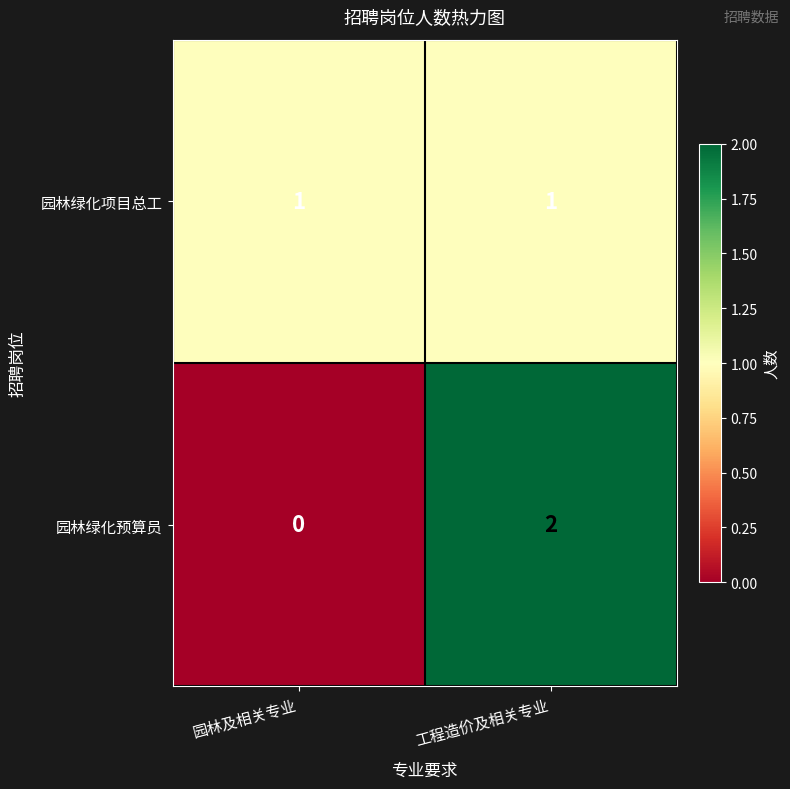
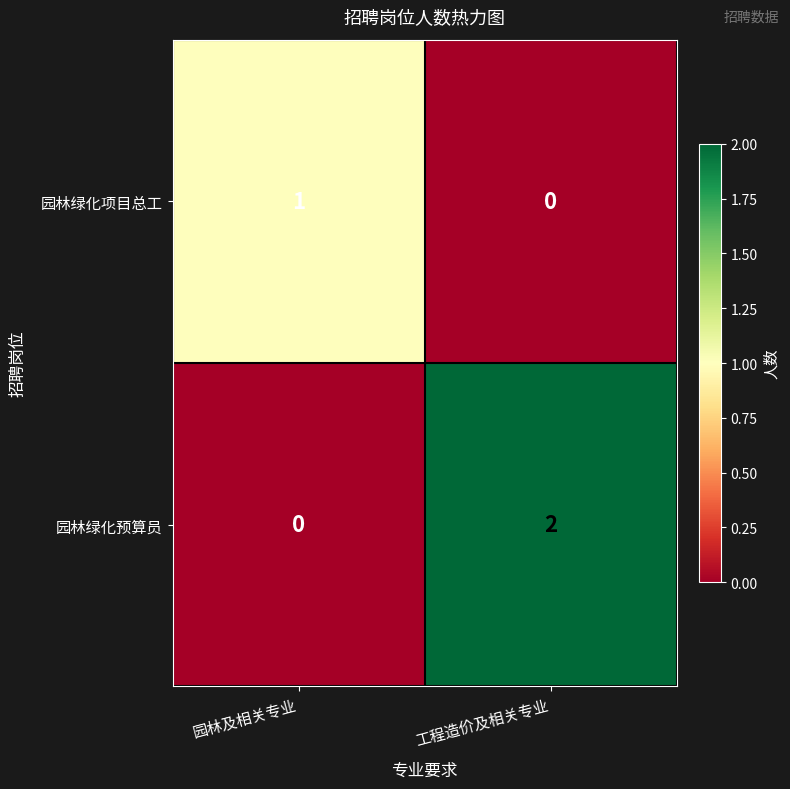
  {
    "园林绿化项目总工": {
      "园林及相关专业": 1,
-     "工程造价及相关专业": 1
+     "工程造价及相关专业": 0
    },
    "园林绿化预算员": {
      "园林及相关专业": 0,
      "工程造价及相关专业": 2
    }
  }
